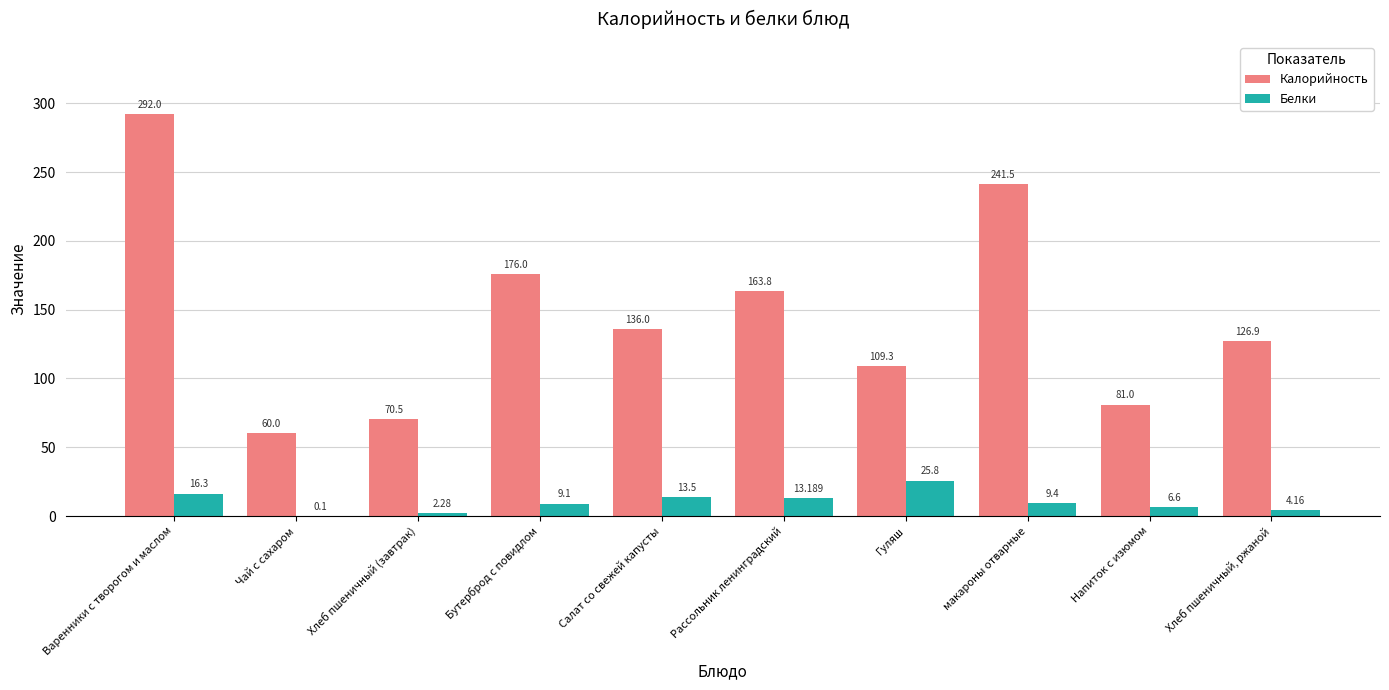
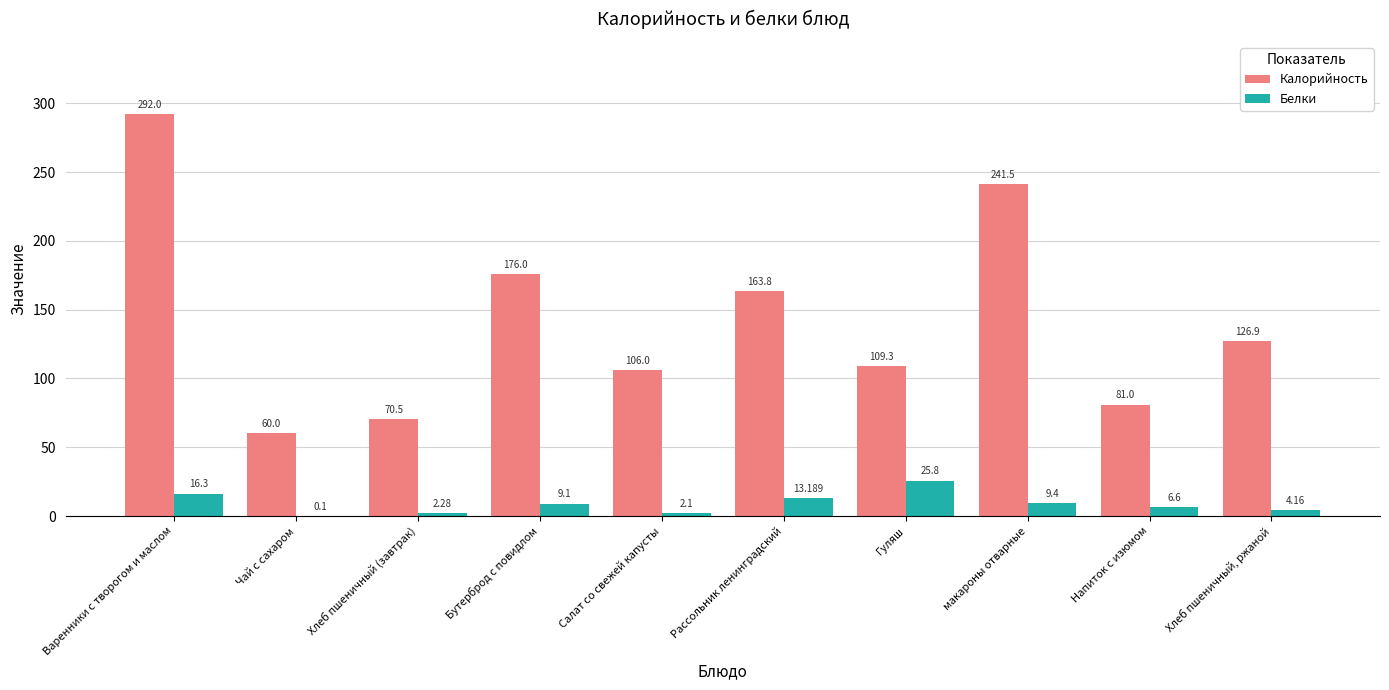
  {
    "Калорийность": {
      "Варенники с творогом и маслом": 292.0,
      "Чай с сахаром": 60.0,
      "Хлеб пшеничный (завтрак)": 70.5,
      "Бутерброд с повидлом": 176.0,
-     "Салат со свежей капусты": 136.0,
+     "Салат со свежей капусты": 106.0,
      "Рассольник ленинградский": 163.8,
      "Гуляш": 109.3,
      "макароны отварные": 241.5,
      "Напиток с изюмом": 81.0,
      "Хлеб пшеничный, ржаной": 126.9
    },
    "Белки": {
      "Варенники с творогом и маслом": 16.3,
      "Чай с сахаром": 0.1,
      "Хлеб пшеничный (завтрак)": 2.28,
      "Бутерброд с повидлом": 9.1,
-     "Салат со свежей капусты": 13.5,
+     "Салат со свежей капусты": 2.1,
      "Рассольник ленинградский": 13.189,
      "Гуляш": 25.8,
      "макароны отварные": 9.4,
      "Напиток с изюмом": 6.6,
      "Хлеб пшеничный, ржаной": 4.16
    }
  }
